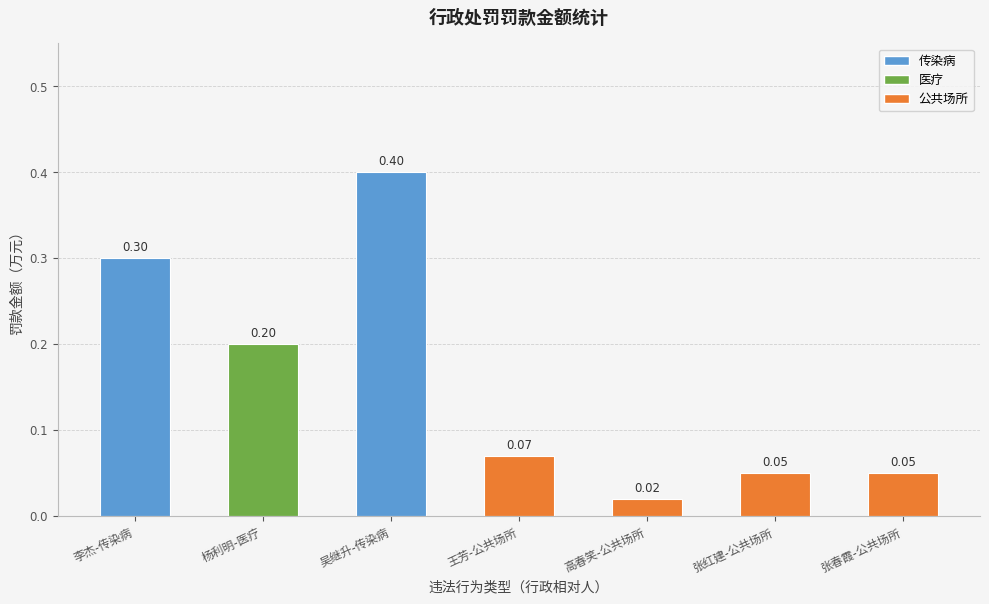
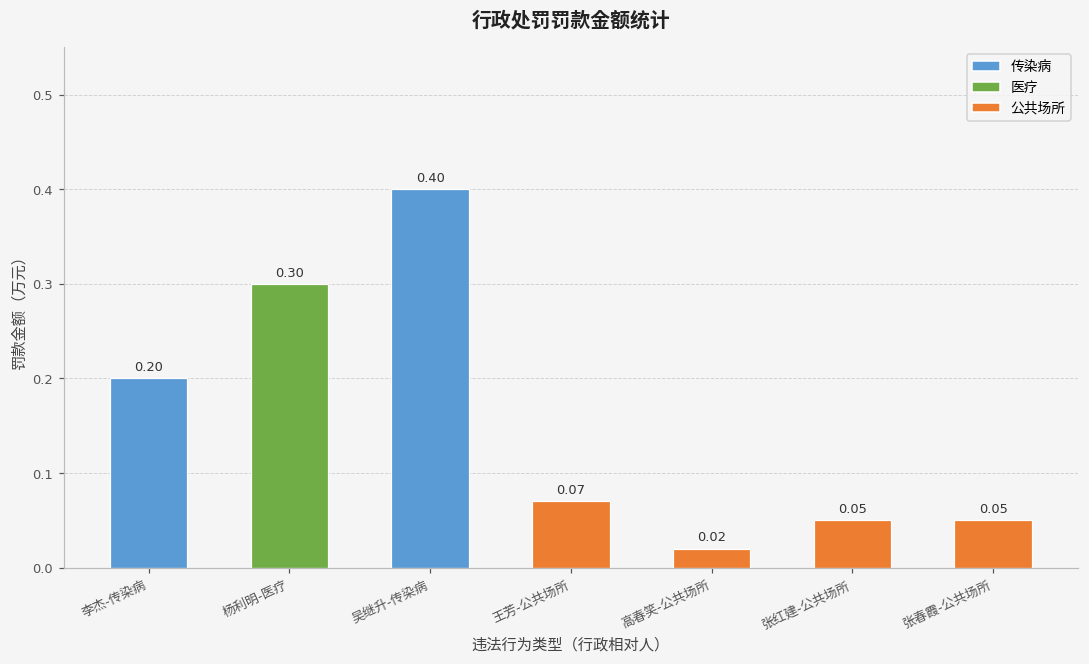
  {
-   "李杰-传染病": 0.30,
-   "杨利明-医疗": 0.20,
+   "李杰-传染病": 0.20,
+   "杨利明-医疗": 0.30,
    "吴继升-传染病": 0.40,
    "王芳-公共场所": 0.07,
    "高春笑-公共场所": 0.02,
    "张红建-公共场所": 0.05,
    "张春霞-公共场所": 0.05
  }
